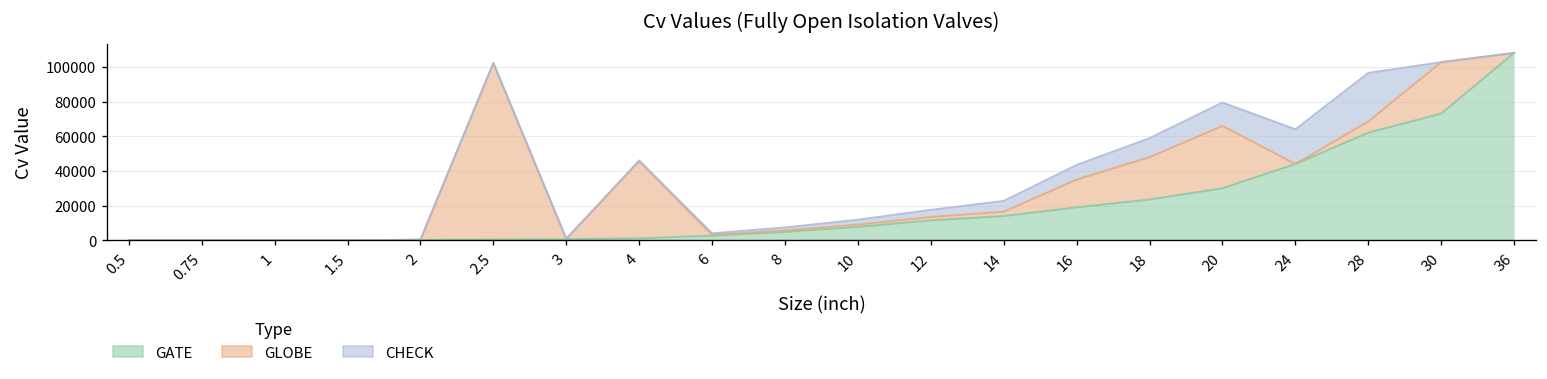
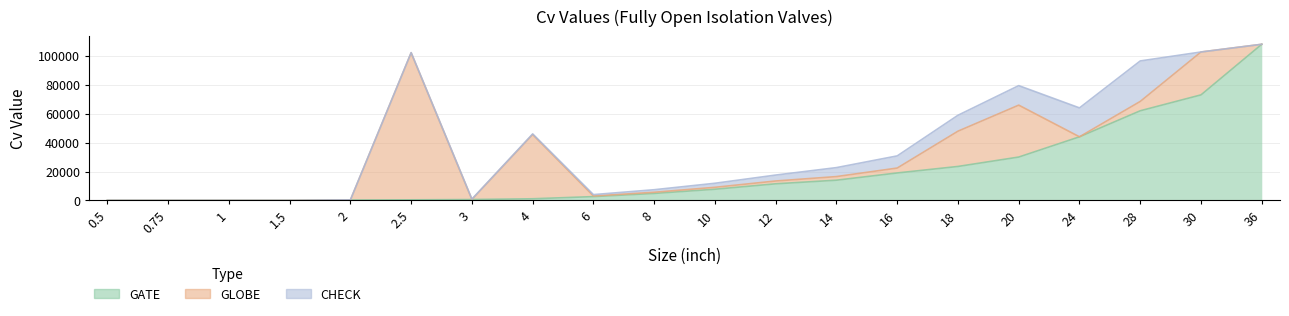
  {
    "GLOBE": {
      "12": 2000,
      "14": 3000,
-     "16": 16000,
+     "16": 3000,
      "18": 24000,
      "20": 36000,
      "28": 6000
    }
  }
